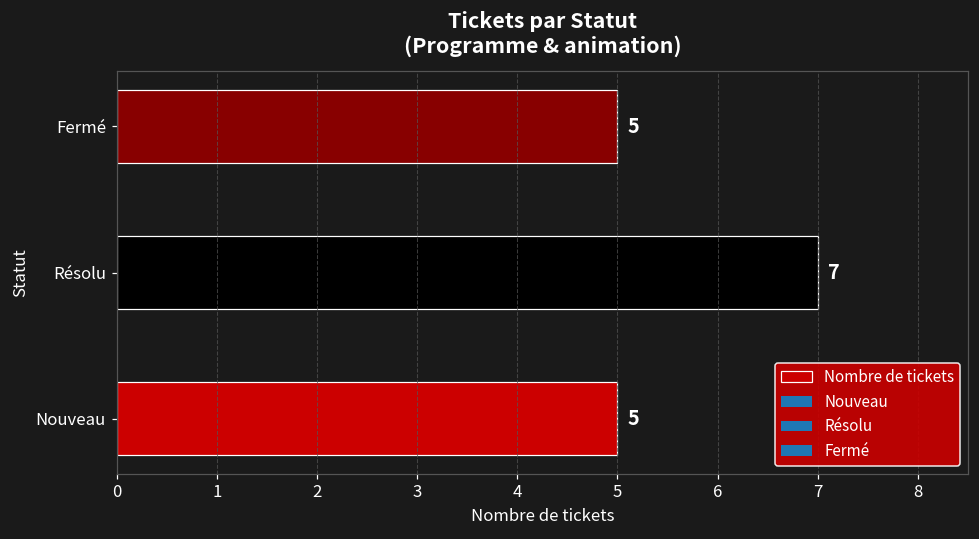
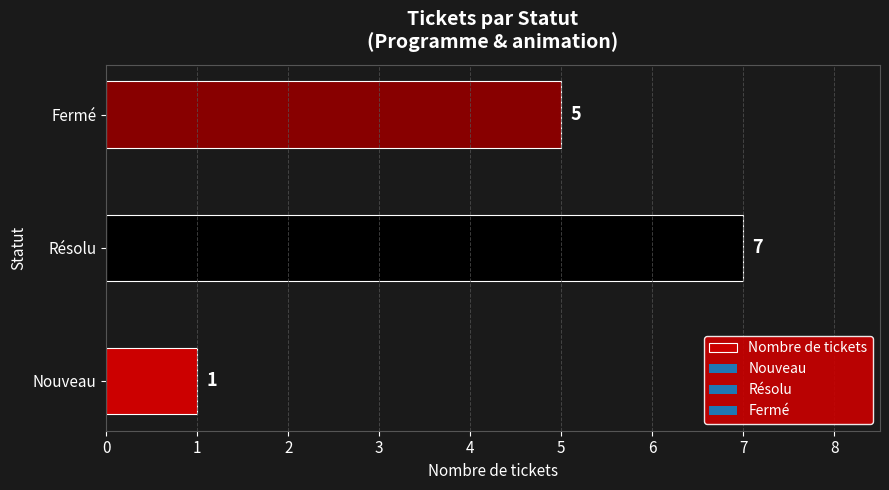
  {
    "Fermé": 5,
    "Résolu": 7,
-   "Nouveau": 5
+   "Nouveau": 1
  }
